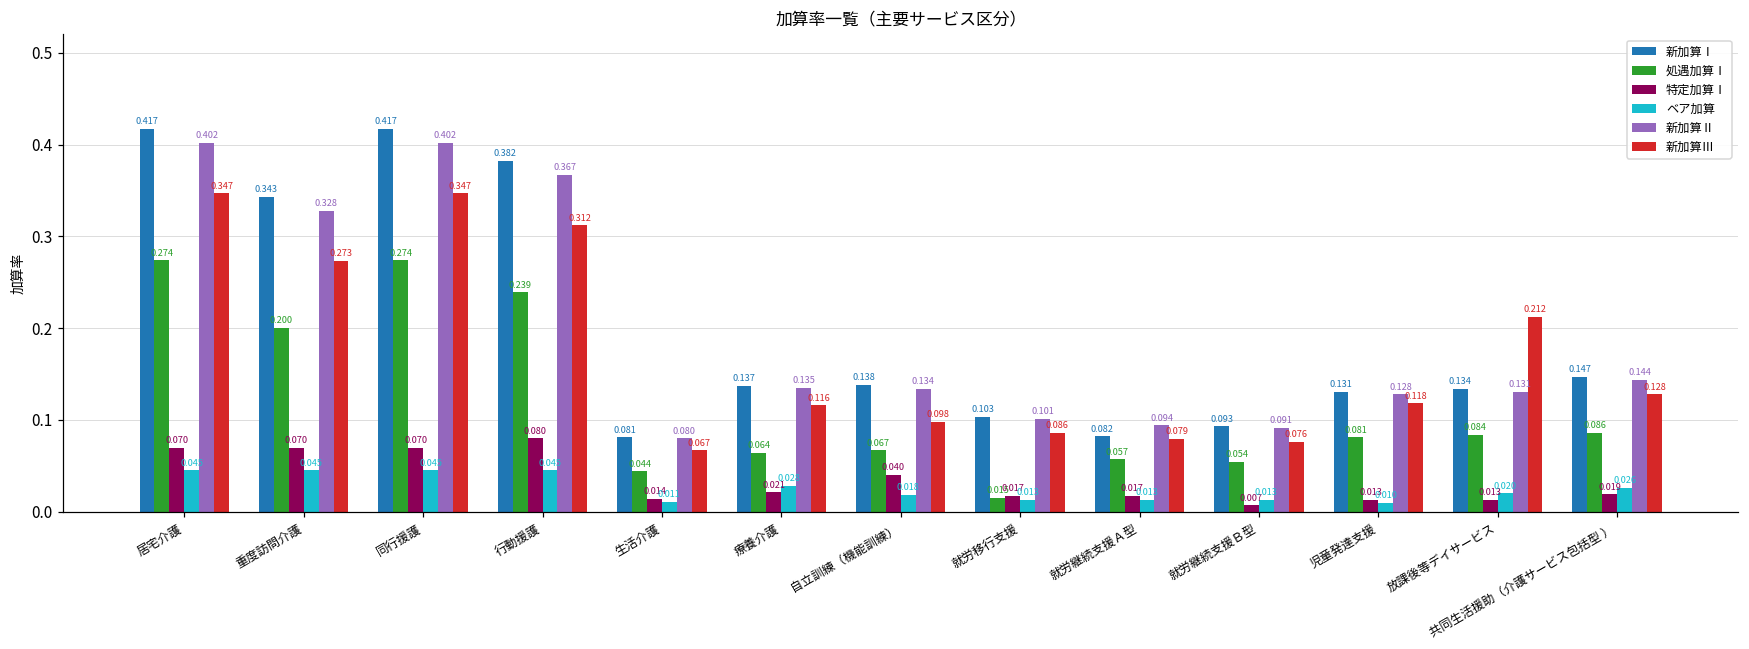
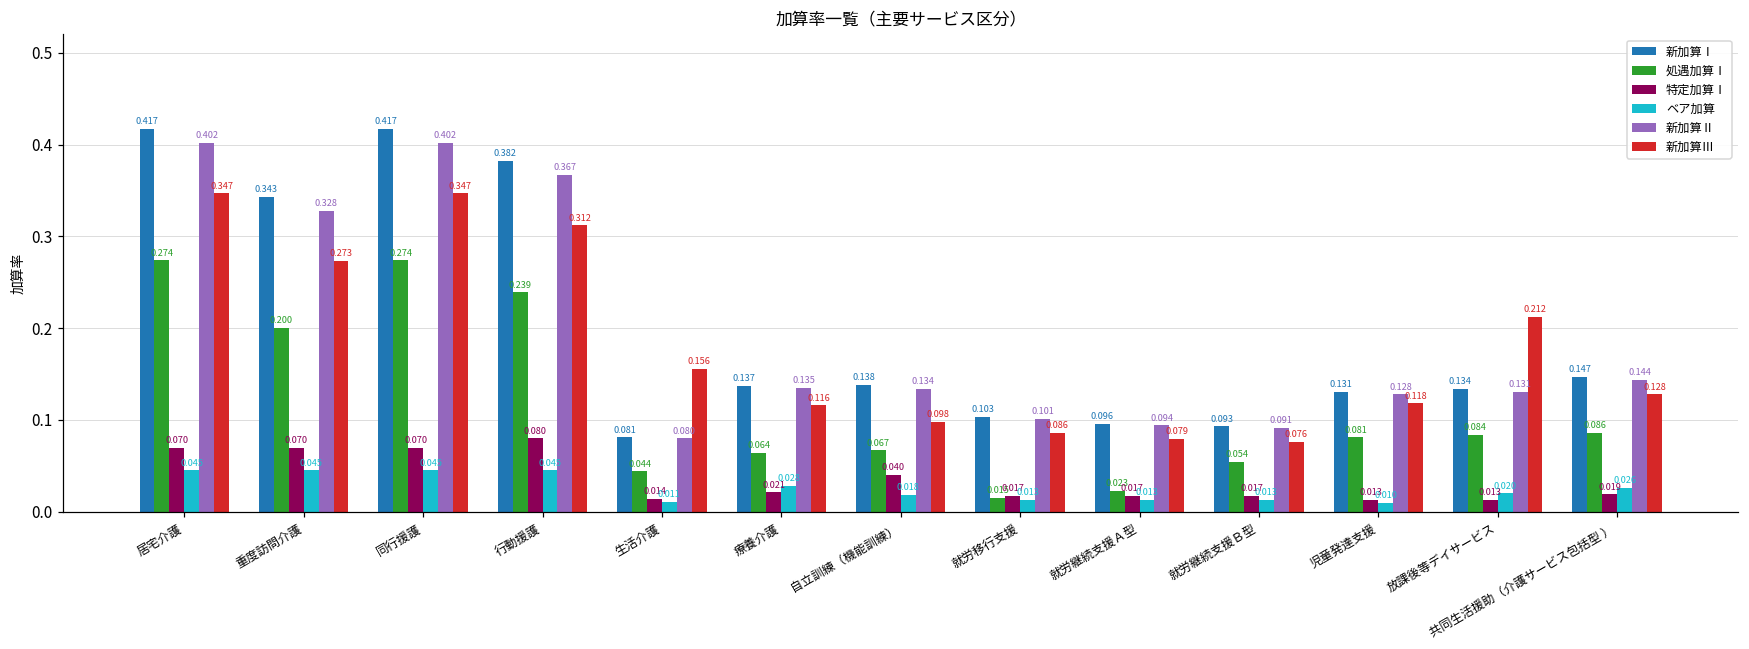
  {
    "新加算Ⅰ": {
      "居宅介護": 0.417,
      "重度訪問介護": 0.343,
      "同行援護": 0.417,
      "行動援護": 0.382,
      "生活介護": 0.081,
      "療養介護": 0.137,
      "自立訓練（機能訓練）": 0.138,
      "就労移行支援": 0.103,
-     "就労継続支援Ａ型": 0.082,
+     "就労継続支援Ａ型": 0.096,
      "就労継続支援Ｂ型": 0.093,
      "児童発達支援": 0.131,
      "放課後等デイサービス": 0.134,
      "共同生活援助（介護サービス包括型 ）": 0.147
    },
    "処遇加算Ⅰ": {
      "居宅介護": 0.274,
      "重度訪問介護": 0.200,
      "同行援護": 0.274,
      "行動援護": 0.239,
      "生活介護": 0.044,
      "療養介護": 0.064,
      "自立訓練（機能訓練）": 0.067,
-     "就労継続支援Ａ型": 0.057,
+     "就労継続支援Ａ型": 0.023,
      "就労継続支援Ｂ型": 0.054,
      "児童発達支援": 0.081,
      "放課後等デイサービス": 0.084,
      "共同生活援助（介護サービス包括型 ）": 0.086
    },
    "特定加算Ⅰ": {
      "居宅介護": 0.070,
      "重度訪問介護": 0.070,
      "同行援護": 0.070,
      "行動援護": 0.080,
      "療養介護": 0.021,
      "自立訓練（機能訓練）": 0.040,
-     "就労継続支援Ｂ型": 0.007,
+     "就労継続支援Ｂ型": 0.017,
      "放課後等デイサービス": 0.013,
      "共同生活援助（介護サービス包括型 ）": 0.019
    },
    "ベア加算": {
      "居宅介護": 0.045,
      "重度訪問介護": 0.045,
      "同行援護": 0.045,
      "行動援護": 0.045,
      "療養介護": 0.028,
      "自立訓練（機能訓練）": 0.018,
      "放課後等デイサービス": 0.020,
      "共同生活援助（介護サービス包括型 ）": 0.026
    },
    "新加算Ⅱ": {
      "居宅介護": 0.402,
      "重度訪問介護": 0.328,
      "同行援護": 0.402,
      "行動援護": 0.367,
      "生活介護": 0.080,
      "療養介護": 0.135,
      "自立訓練（機能訓練）": 0.134,
      "就労移行支援": 0.101,
      "就労継続支援Ａ型": 0.094,
      "就労継続支援Ｂ型": 0.091,
      "児童発達支援": 0.128,
      "放課後等デイサービス": 0.131,
      "共同生活援助（介護サービス包括型 ）": 0.144
    },
    "新加算Ⅲ": {
      "居宅介護": 0.347,
      "重度訪問介護": 0.273,
      "同行援護": 0.347,
      "行動援護": 0.312,
-     "生活介護": 0.067,
+     "生活介護": 0.156,
      "療養介護": 0.116,
      "自立訓練（機能訓練）": 0.098,
      "就労移行支援": 0.086,
      "就労継続支援Ａ型": 0.079,
      "就労継続支援Ｂ型": 0.076,
      "児童発達支援": 0.118,
      "放課後等デイサービス": 0.212,
      "共同生活援助（介護サービス包括型 ）": 0.128
    }
  }
